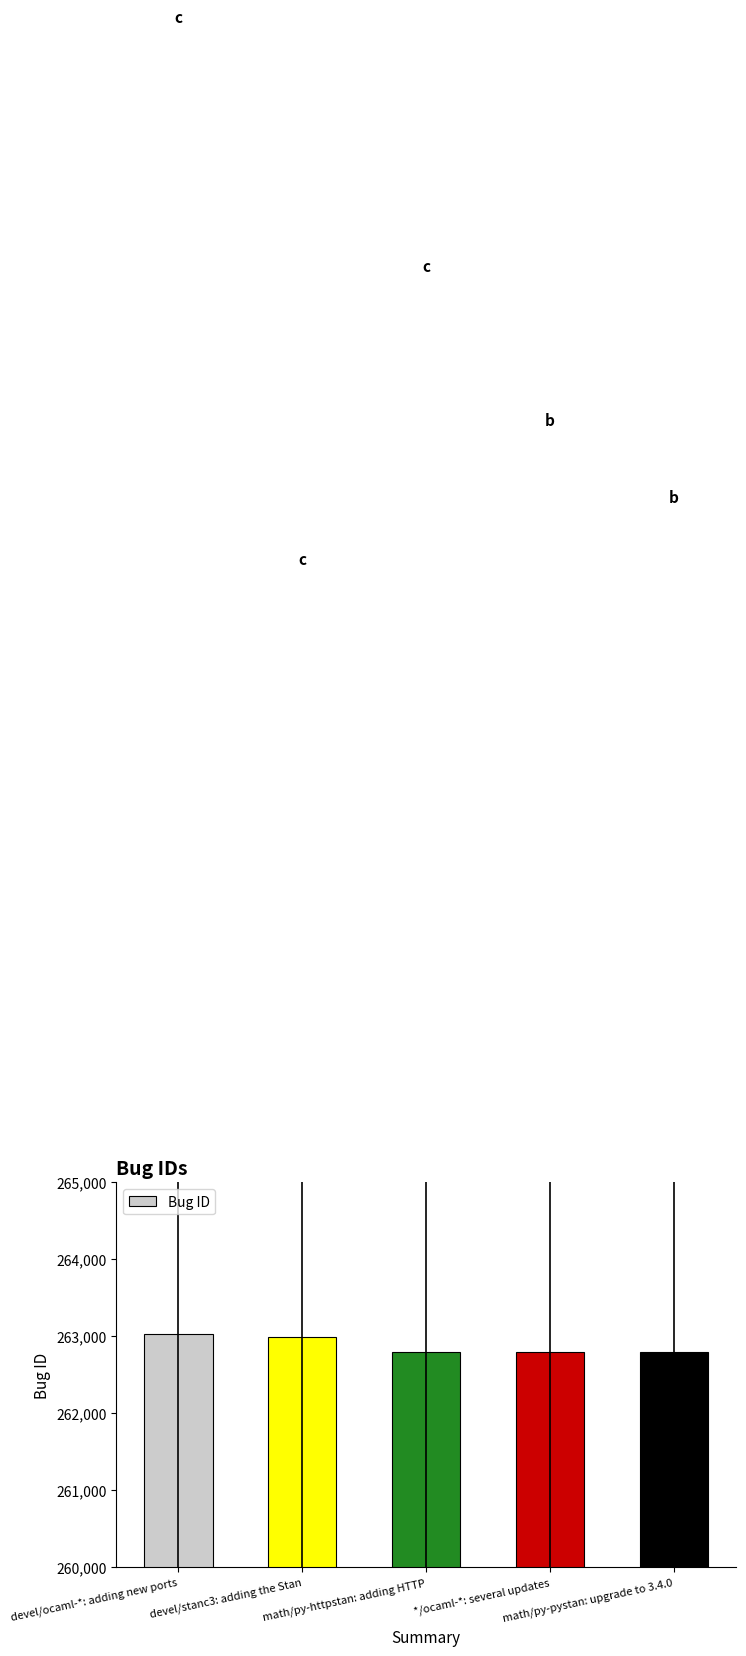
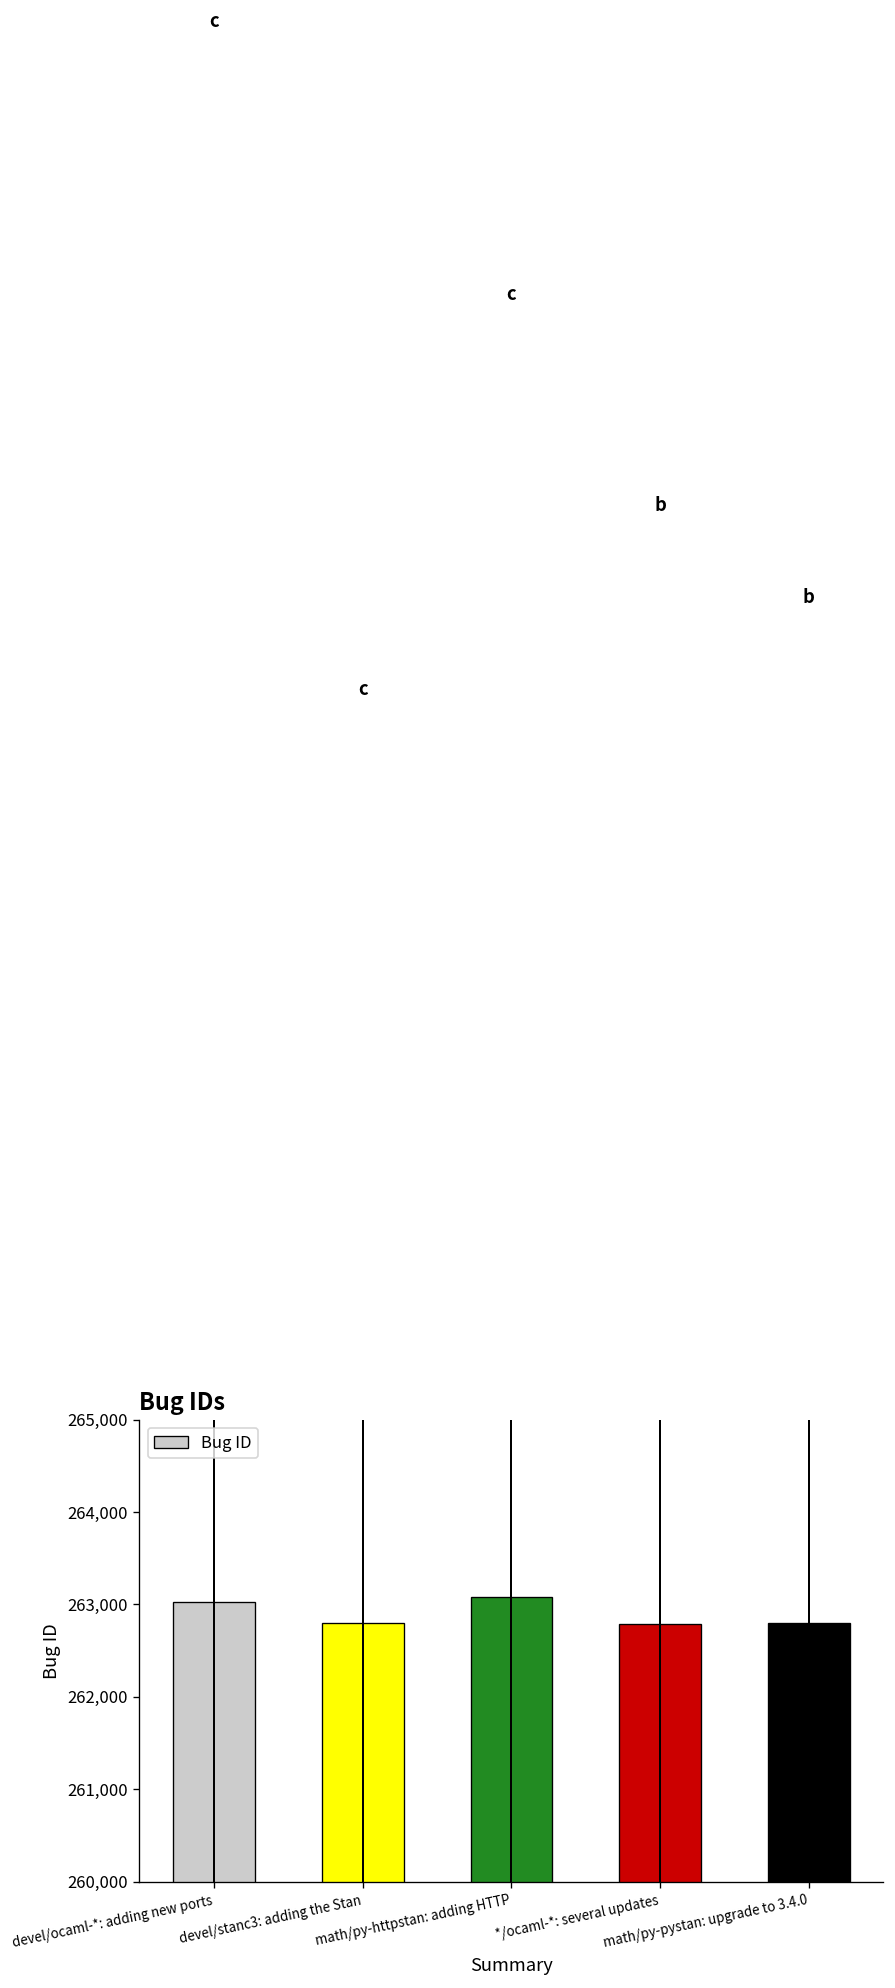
  {
    "Bug ID": {
      "devel/ocaml-*: adding new ports": "263,000",
-     "devel/stanc3: adding the Stan": "263,000",
-     "math/py-httpstan: adding HTTP": "262,800",
+     "devel/stanc3: adding the Stan": "262,800",
+     "math/py-httpstan: adding HTTP": "263,100",
      "*/ocaml-*: several updates": "262,800",
      "math/py-pystan: upgrade to 3.4.0": "262,800"
    }
  }
